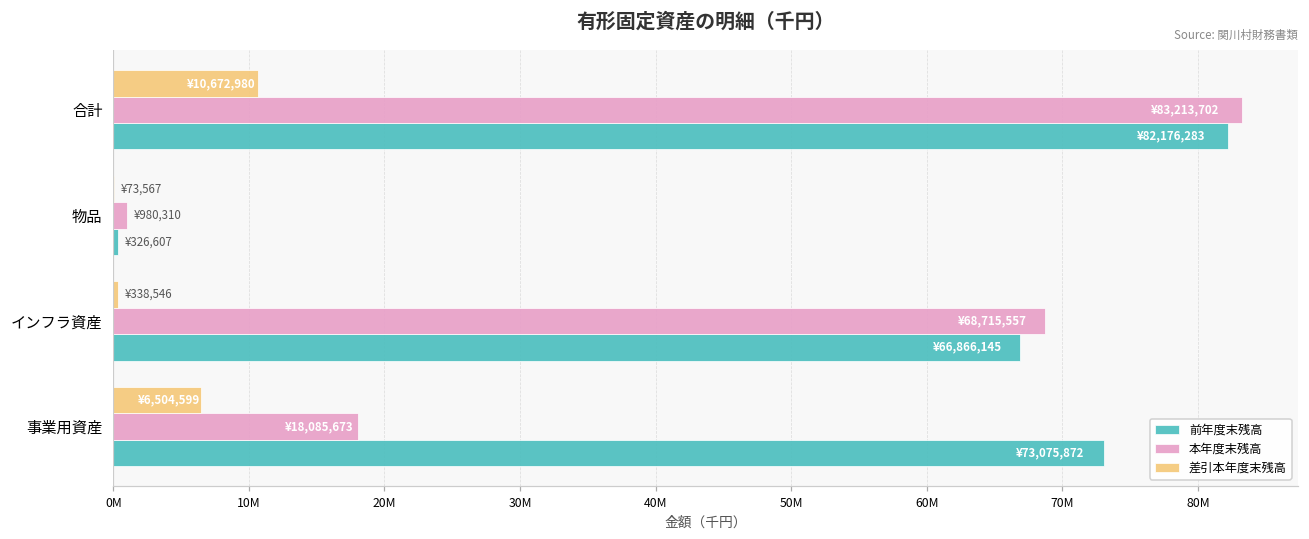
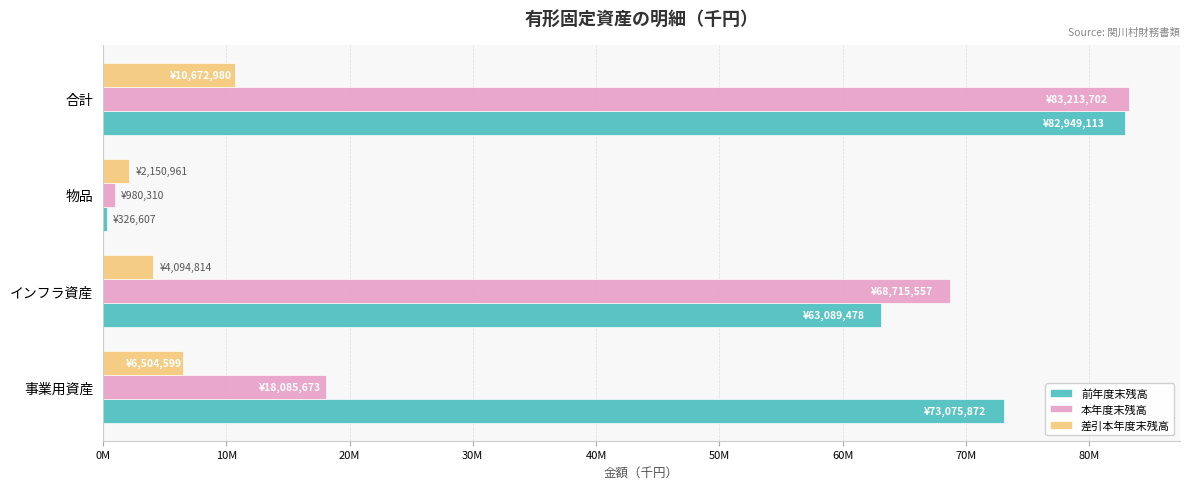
  {
    "前年度末残高": {
-     "合計": "¥82,176,283",
+     "合計": "¥82,949,113",
      "物品": "¥326,607",
-     "インフラ資産": "¥66,866,145",
+     "インフラ資産": "¥63,089,478",
      "事業用資産": "¥73,075,872"
    },
    "本年度末残高": {
      "合計": "¥83,213,702",
      "物品": "¥980,310",
      "インフラ資産": "¥68,715,557",
      "事業用資産": "¥18,085,673"
    },
    "差引本年度末残高": {
      "合計": "¥10,672,980",
-     "物品": "¥73,567",
-     "インフラ資産": "¥338,546",
+     "物品": "¥2,150,961",
+     "インフラ資産": "¥4,094,814",
      "事業用資産": "¥6,504,599"
    }
  }
